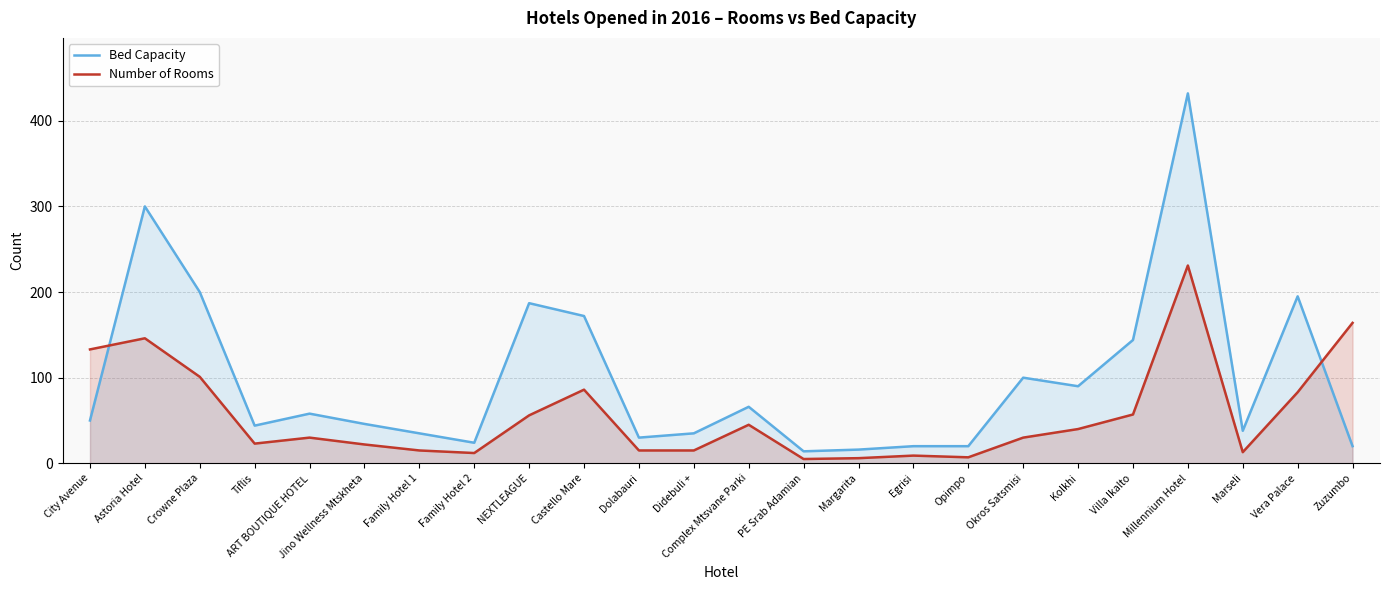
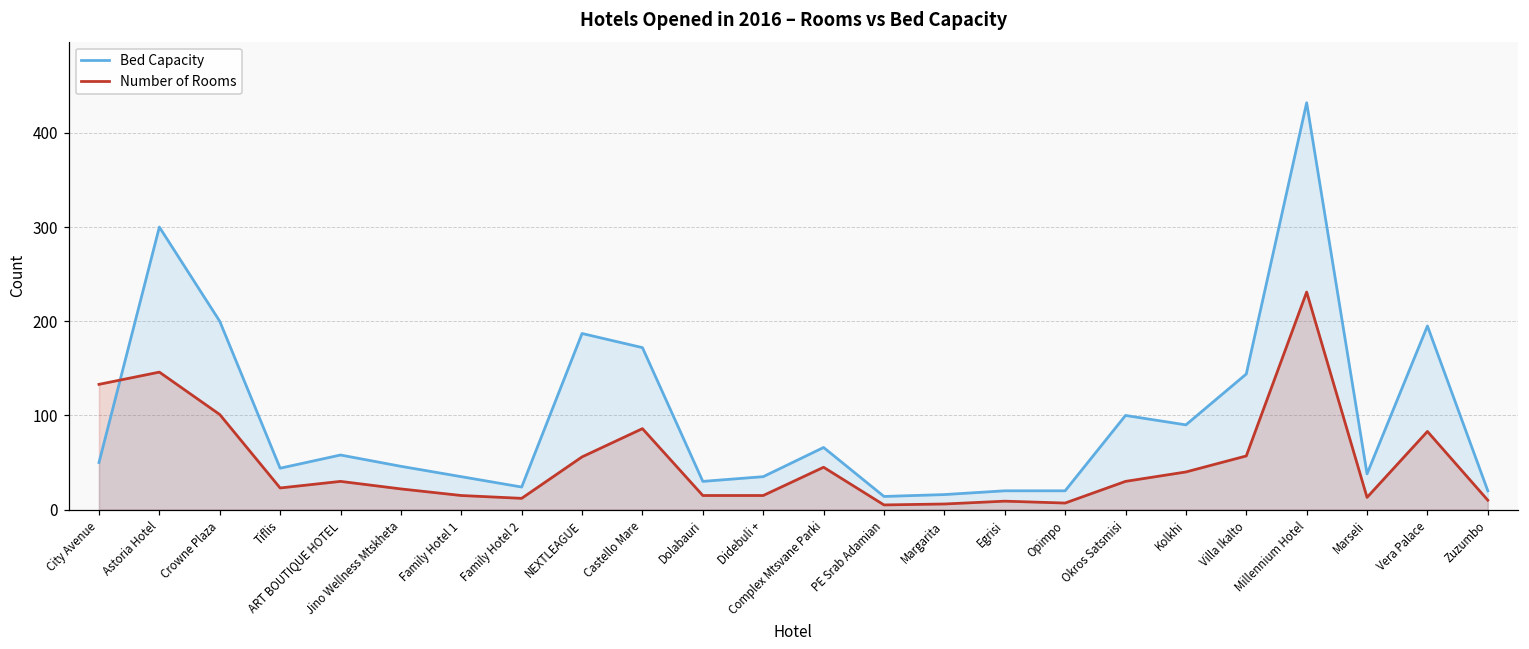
  {
    "Bed Capacity": {
      "City Avenue": 50,
      "Astoria Hotel": 300,
      "Crowne Plaza": 200,
      "Tiflis": 40,
      "ART BOUTIQUE HOTEL": 60,
      "Jino Wellness Mtskheta": 50,
      "Family Hotel 1": 40,
      "Family Hotel 2": 20,
      "NEXTLEAGUE": 190,
      "Castello Mare": 170,
      "Dolabauri": 30,
      "Didebuli +": 40,
      "Complex Mtsvane Parki": 70,
      "PE Srab Adamian": 10,
      "Margarita": 20,
      "Egrisi": 20,
      "Opimpo": 20,
      "Okros Satsmisi": 100,
      "Kolkhi": 90,
      "Villa Ikalto": 140,
      "Millennium Hotel": 430,
      "Marseli": 40,
      "Vera Palace": 200,
      "Zuzumbo": 20
    },
    "Number of Rooms": {
      "City Avenue": 130,
      "Astoria Hotel": 150,
      "Crowne Plaza": 100,
      "Tiflis": 20,
      "ART BOUTIQUE HOTEL": 30,
      "Jino Wellness Mtskheta": 20,
      "Family Hotel 1": 20,
      "Family Hotel 2": 10,
      "NEXTLEAGUE": 60,
      "Castello Mare": 90,
      "Dolabauri": 20,
      "Didebuli +": 20,
      "Complex Mtsvane Parki": 50,
      "PE Srab Adamian": 10,
      "Margarita": 10,
      "Egrisi": 10,
      "Opimpo": 10,
      "Okros Satsmisi": 30,
      "Kolkhi": 40,
      "Villa Ikalto": 60,
      "Millennium Hotel": 230,
      "Marseli": 10,
      "Vera Palace": 80,
-     "Zuzumbo": 160
+     "Zuzumbo": 10
    }
  }
